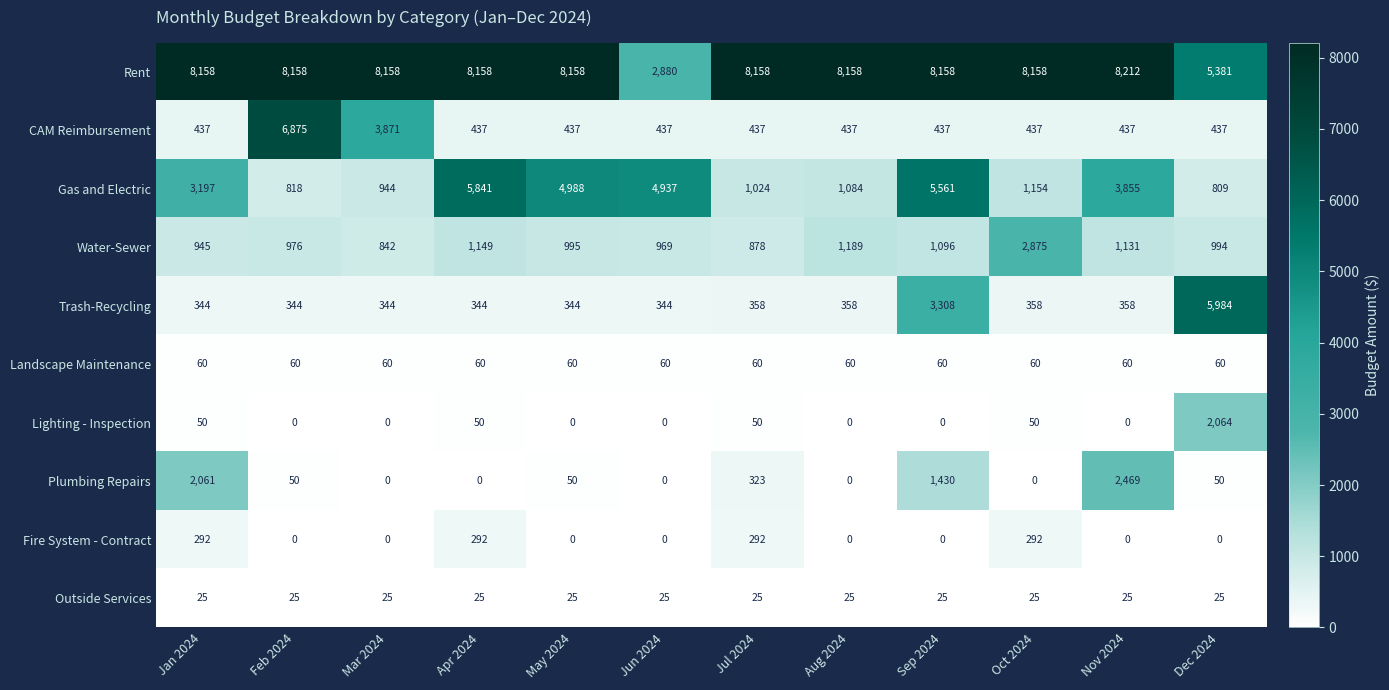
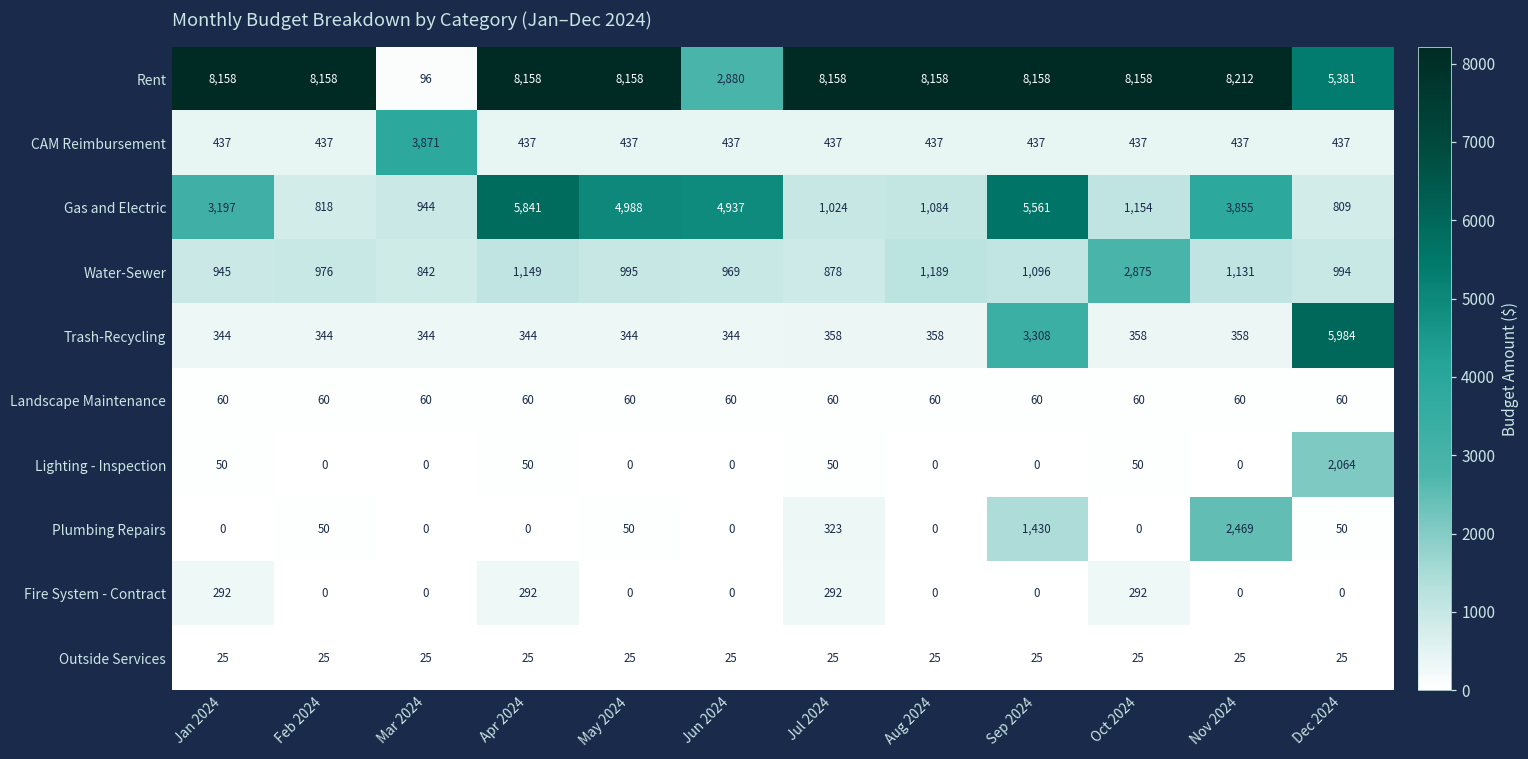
  {
    "Rent": {
      "Jan 2024": "8,158",
      "Feb 2024": "8,158",
-     "Mar 2024": "8,158",
+     "Mar 2024": "96",
      "Apr 2024": "8,158",
      "May 2024": "8,158",
      "Jun 2024": "2,880",
      "Jul 2024": "8,158",
      "Aug 2024": "8,158",
      "Sep 2024": "8,158",
      "Oct 2024": "8,158",
      "Nov 2024": "8,212",
      "Dec 2024": "5,381"
    },
    "CAM Reimbursement": {
      "Jan 2024": "437",
-     "Feb 2024": "6,875",
+     "Feb 2024": "437",
      "Mar 2024": "3,871",
      "Apr 2024": "437",
      "May 2024": "437",
      "Jun 2024": "437",
      "Jul 2024": "437",
      "Aug 2024": "437",
      "Sep 2024": "437",
      "Oct 2024": "437",
      "Nov 2024": "437",
      "Dec 2024": "437"
    },
    "Gas and Electric": {
      "Jan 2024": "3,197",
      "Feb 2024": "818",
      "Mar 2024": "944",
      "Apr 2024": "5,841",
      "May 2024": "4,988",
      "Jun 2024": "4,937",
      "Jul 2024": "1,024",
      "Aug 2024": "1,084",
      "Sep 2024": "5,561",
      "Oct 2024": "1,154",
      "Nov 2024": "3,855",
      "Dec 2024": "809"
    },
    "Water-Sewer": {
      "Jan 2024": "945",
      "Feb 2024": "976",
      "Mar 2024": "842",
      "Apr 2024": "1,149",
      "May 2024": "995",
      "Jun 2024": "969",
      "Jul 2024": "878",
      "Aug 2024": "1,189",
      "Sep 2024": "1,096",
      "Oct 2024": "2,875",
      "Nov 2024": "1,131",
      "Dec 2024": "994"
    },
    "Trash-Recycling": {
      "Jan 2024": "344",
      "Feb 2024": "344",
      "Mar 2024": "344",
      "Apr 2024": "344",
      "May 2024": "344",
      "Jun 2024": "344",
      "Jul 2024": "358",
      "Aug 2024": "358",
      "Sep 2024": "3,308",
      "Oct 2024": "358",
      "Nov 2024": "358",
      "Dec 2024": "5,984"
    },
    "Landscape Maintenance": {
      "Jan 2024": "60",
      "Feb 2024": "60",
      "Mar 2024": "60",
      "Apr 2024": "60",
      "May 2024": "60",
      "Jun 2024": "60",
      "Jul 2024": "60",
      "Aug 2024": "60",
      "Sep 2024": "60",
      "Oct 2024": "60",
      "Nov 2024": "60",
      "Dec 2024": "60"
    },
    "Lighting - Inspection": {
      "Jan 2024": "50",
      "Feb 2024": "0",
      "Mar 2024": "0",
      "Apr 2024": "50",
      "May 2024": "0",
      "Jun 2024": "0",
      "Jul 2024": "50",
      "Aug 2024": "0",
      "Sep 2024": "0",
      "Oct 2024": "50",
      "Nov 2024": "0",
      "Dec 2024": "2,064"
    },
    "Plumbing Repairs": {
-     "Jan 2024": "2,061",
+     "Jan 2024": "0",
      "Feb 2024": "50",
      "Mar 2024": "0",
      "Apr 2024": "0",
      "May 2024": "50",
      "Jun 2024": "0",
      "Jul 2024": "323",
      "Aug 2024": "0",
      "Sep 2024": "1,430",
      "Oct 2024": "0",
      "Nov 2024": "2,469",
      "Dec 2024": "50"
    },
    "Fire System - Contract": {
      "Jan 2024": "292",
      "Feb 2024": "0",
      "Mar 2024": "0",
      "Apr 2024": "292",
      "May 2024": "0",
      "Jun 2024": "0",
      "Jul 2024": "292",
      "Aug 2024": "0",
      "Sep 2024": "0",
      "Oct 2024": "292",
      "Nov 2024": "0",
      "Dec 2024": "0"
    },
    "Outside Services": {
      "Jan 2024": "25",
      "Feb 2024": "25",
      "Mar 2024": "25",
      "Apr 2024": "25",
      "May 2024": "25",
      "Jun 2024": "25",
      "Jul 2024": "25",
      "Aug 2024": "25",
      "Sep 2024": "25",
      "Oct 2024": "25",
      "Nov 2024": "25",
      "Dec 2024": "25"
    }
  }
